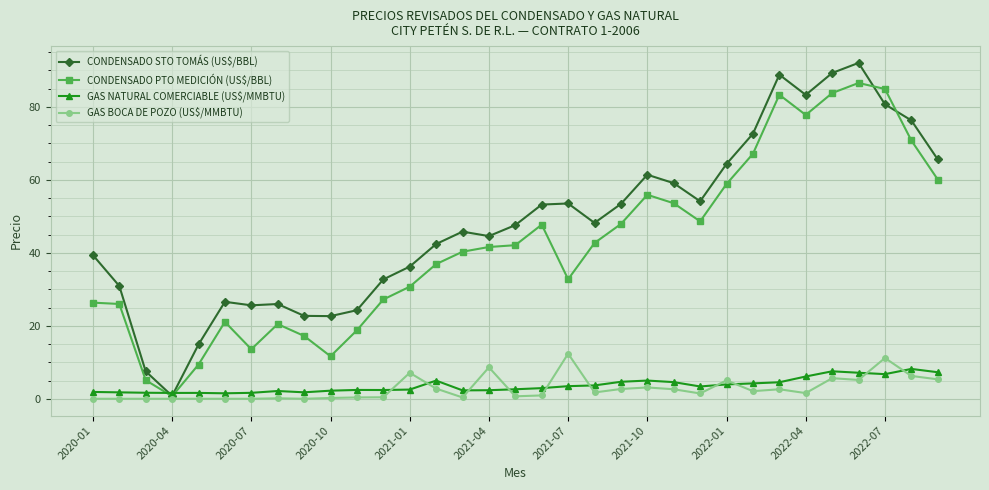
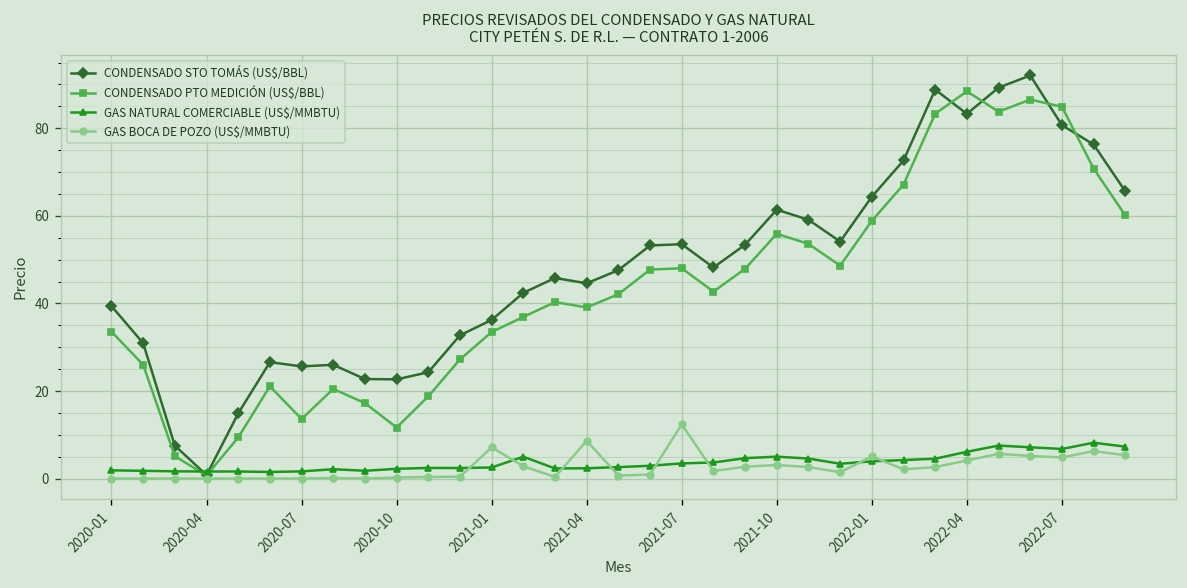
  {
    "CONDENSADO PTO MEDICIÓN (US$/BBL)": {
-     "2020-01": 26,
+     "2020-01": 34,
      "2020-07": 14,
      "2020-10": 12,
-     "2021-01": 31,
-     "2021-04": 42,
-     "2021-07": 33,
+     "2021-01": 33,
+     "2021-04": 39,
+     "2021-07": 48,
      "2021-10": 56,
      "2022-01": 59,
-     "2022-04": 78,
+     "2022-04": 88,
      "2022-07": 85
    },
    "GAS BOCA DE POZO (US$/MMBTU)": {
      "2020-01": 0,
      "2020-04": 0,
      "2020-07": 0,
      "2020-10": 0,
      "2021-01": 7,
      "2021-04": 9,
      "2021-07": 12,
      "2021-10": 3,
      "2022-01": 5,
-     "2022-04": 2,
-     "2022-07": 11
+     "2022-04": 4,
+     "2022-07": 5
    }
  }
